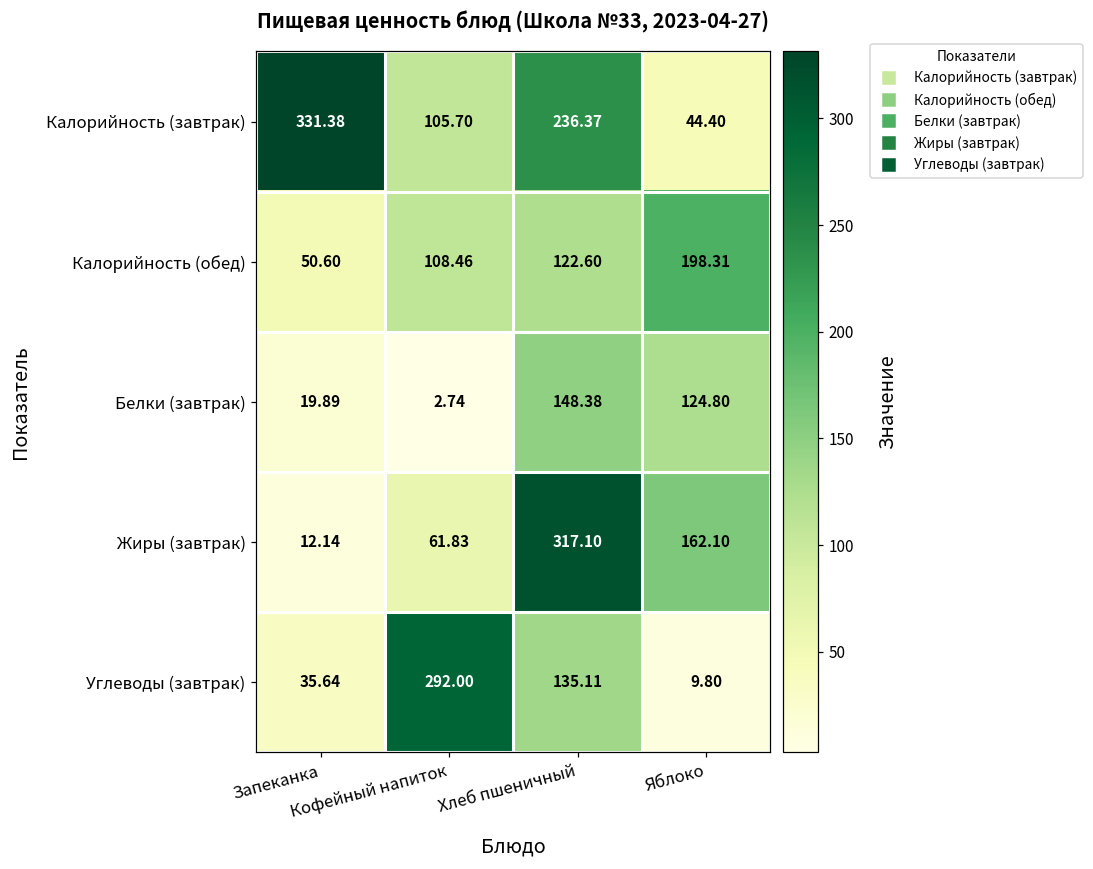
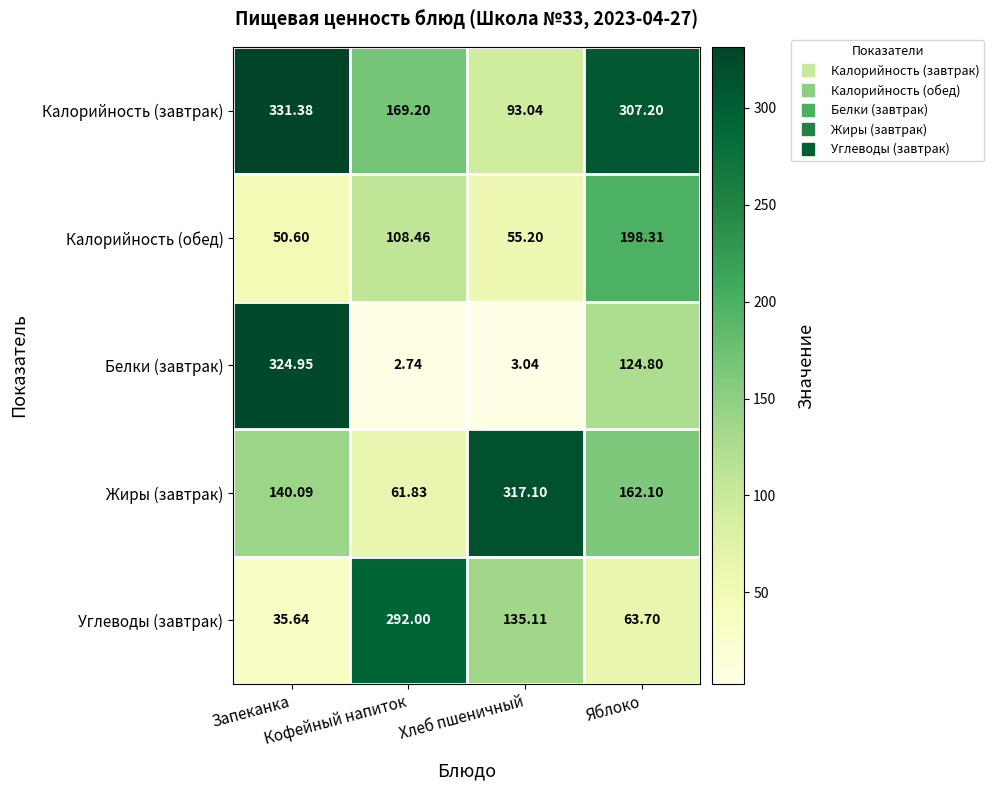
  {
    "Калорийность (завтрак)": {
      "Запеканка": 331.38,
-     "Кофейный напиток": 105.70,
-     "Хлеб пшеничный": 236.37,
-     "Яблоко": 44.40
+     "Кофейный напиток": 169.20,
+     "Хлеб пшеничный": 93.04,
+     "Яблоко": 307.20
    },
    "Калорийность (обед)": {
      "Запеканка": 50.60,
      "Кофейный напиток": 108.46,
-     "Хлеб пшеничный": 122.60,
+     "Хлеб пшеничный": 55.20,
      "Яблоко": 198.31
    },
    "Белки (завтрак)": {
-     "Запеканка": 19.89,
+     "Запеканка": 324.95,
      "Кофейный напиток": 2.74,
-     "Хлеб пшеничный": 148.38,
+     "Хлеб пшеничный": 3.04,
      "Яблоко": 124.80
    },
    "Жиры (завтрак)": {
-     "Запеканка": 12.14,
+     "Запеканка": 140.09,
      "Кофейный напиток": 61.83,
      "Хлеб пшеничный": 317.10,
      "Яблоко": 162.10
    },
    "Углеводы (завтрак)": {
      "Запеканка": 35.64,
      "Кофейный напиток": 292.00,
      "Хлеб пшеничный": 135.11,
-     "Яблоко": 9.80
+     "Яблоко": 63.70
    }
  }
